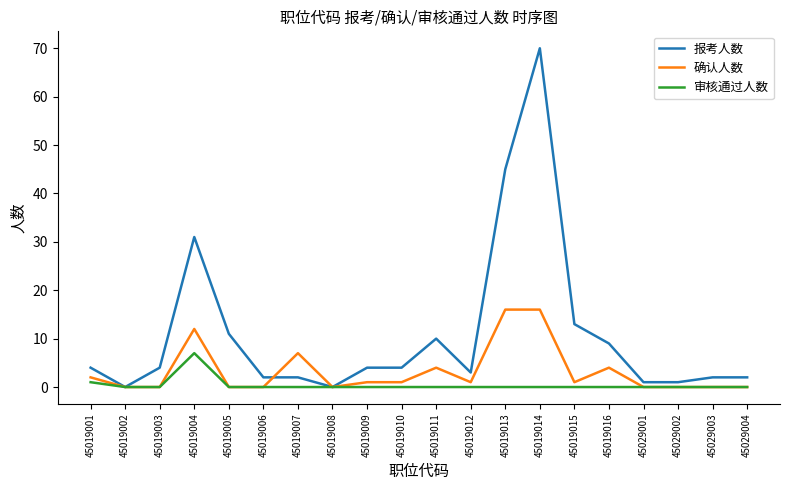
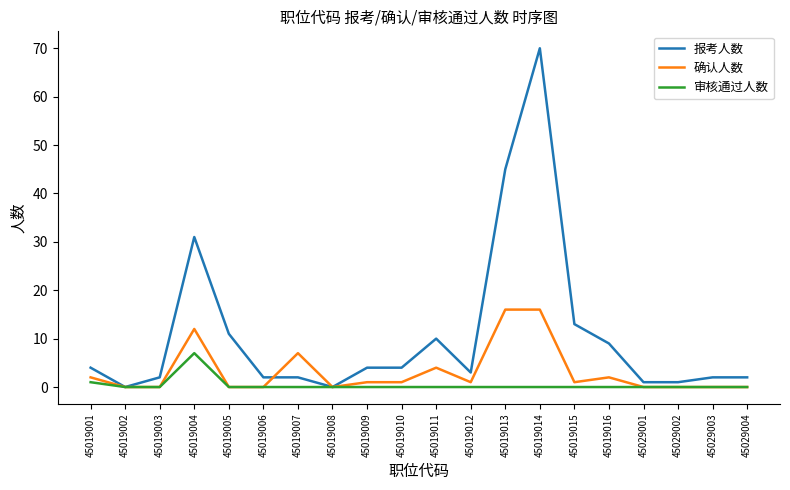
  {
    "报考人数": {
      "45019001": 4,
-     "45019003": 4,
+     "45019003": 2,
      "45019004": 31,
      "45019005": 11,
      "45019006": 2,
      "45019007": 2,
      "45019009": 4,
      "45019010": 4,
      "45019011": 10,
      "45019012": 3,
      "45019013": 45,
      "45019014": 70,
      "45019015": 13,
      "45019016": 9,
      "45029001": 1,
      "45029002": 1,
      "45029003": 2,
      "45029004": 2
    },
    "确认人数": {
      "45019001": 2,
      "45019004": 12,
      "45019007": 7,
      "45019009": 1,
      "45019010": 1,
      "45019011": 4,
      "45019012": 1,
      "45019013": 16,
      "45019014": 16,
      "45019015": 1,
-     "45019016": 4
+     "45019016": 2
    },
    "审核通过人数": {
      "45019001": 1,
      "45019004": 7,
      "45019007": 0,
      "45019009": 0,
      "45019010": 0,
      "45019011": 0,
      "45019012": 0,
      "45019013": 0,
      "45019014": 0,
      "45019015": 0,
      "45019016": 0
    }
  }
